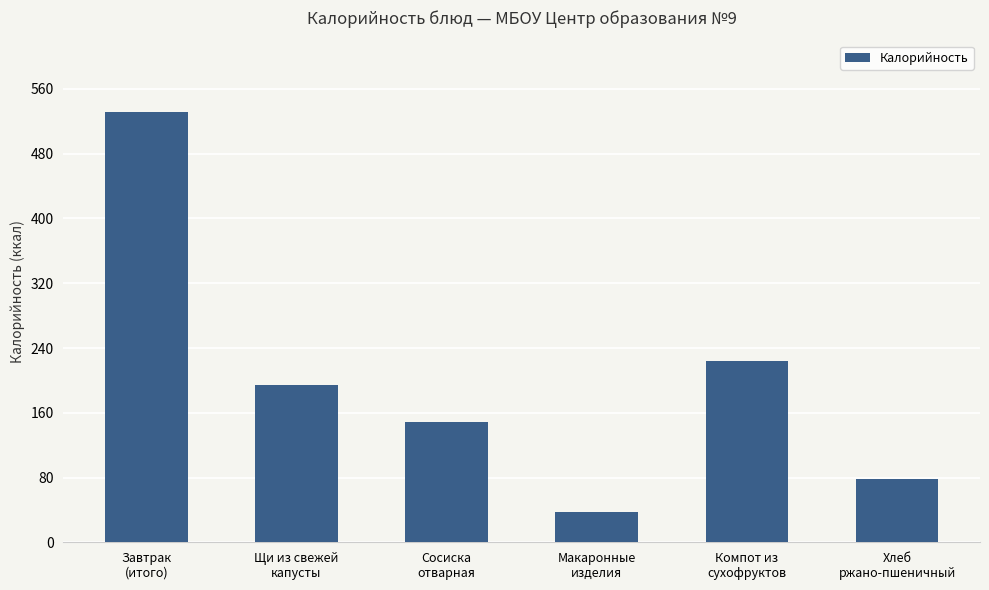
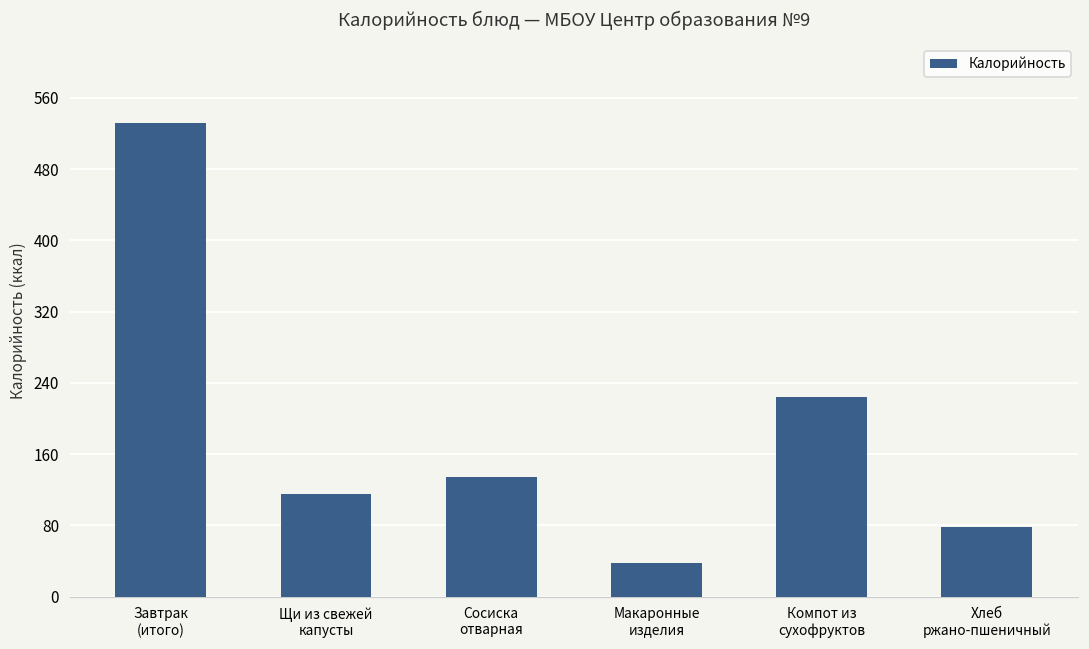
  {
    "Завтрак (итого)": 530,
-   "Щи из свежей капусты": 190,
-   "Сосиска отварная": 150,
+   "Щи из свежей капусты": 120,
+   "Сосиска отварная": 130,
    "Макаронные изделия": 40,
    "Компот из сухофруктов": 220,
    "Хлеб ржано-пшеничный": 80
  }
